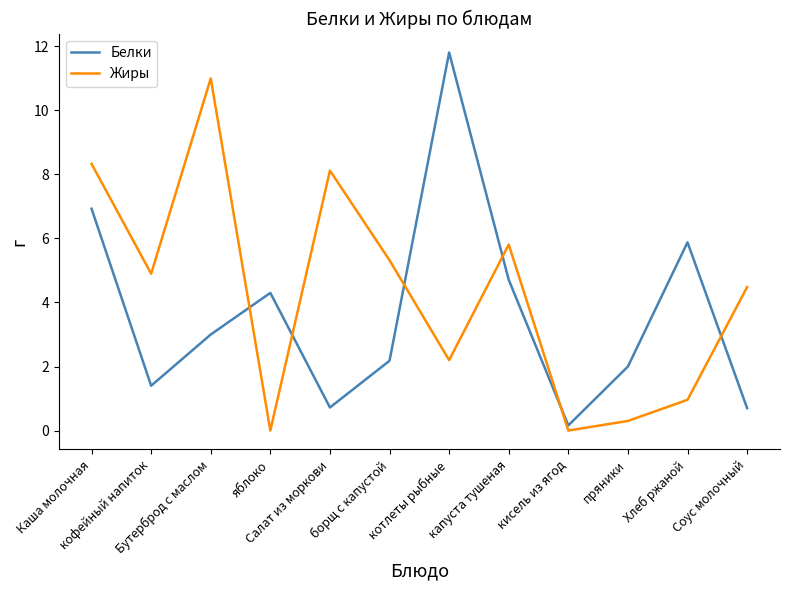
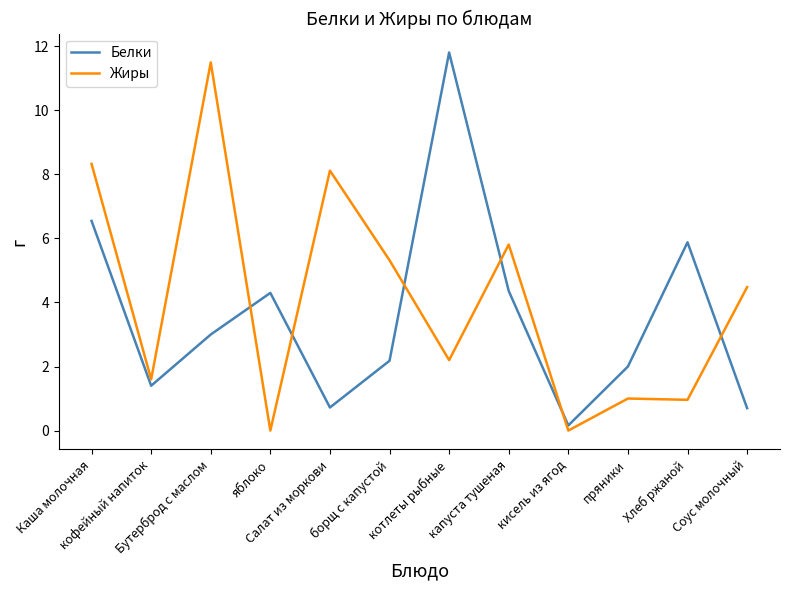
  {
    "Белки": {
-     "Каша молочная": 6.9,
+     "Каша молочная": 6.6,
      "кофейный напиток": 1.4,
      "Бутерброд с маслом": 3.0,
      "яблоко": 4.3,
      "Салат из моркови": 0.7,
      "борщ с капустой": 2.2,
      "котлеты рыбные": 11.8,
-     "капуста тушеная": 4.7,
+     "капуста тушеная": 4.4,
      "кисель из ягод": 0.2,
      "пряники": 2.0,
      "Хлеб ржаной": 5.9,
      "Соус молочный": 0.7
    },
    "Жиры": {
      "Каша молочная": 8.3,
-     "кофейный напиток": 4.9,
-     "Бутерброд с маслом": 11.0,
+     "кофейный напиток": 1.6,
+     "Бутерброд с маслом": 11.5,
      "яблоко": 0.0,
      "Салат из моркови": 8.1,
      "борщ с капустой": 5.3,
      "котлеты рыбные": 2.2,
      "капуста тушеная": 5.8,
      "кисель из ягод": 0.0,
-     "пряники": 0.3,
+     "пряники": 1.0,
      "Хлеб ржаной": 1.0,
      "Соус молочный": 4.5
    }
  }
